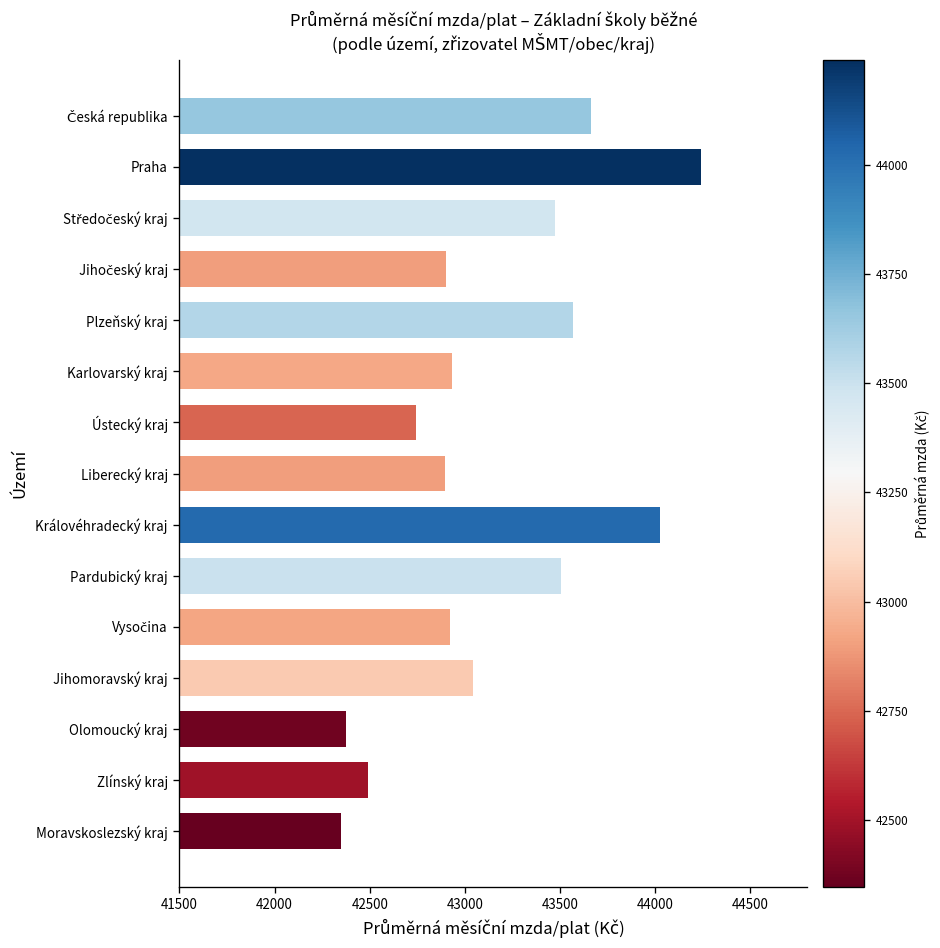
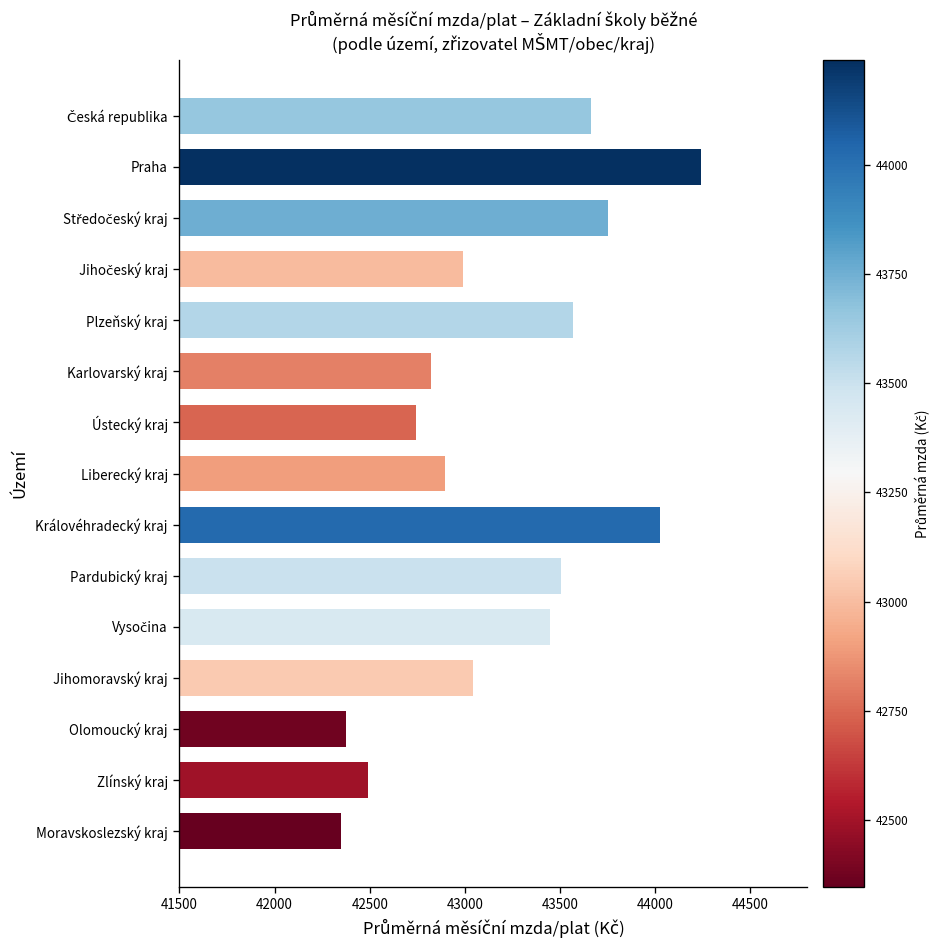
  {
    "Česká republika": 43660,
    "Praha": 44240,
-   "Středočeský kraj": 43470,
-   "Jihočeský kraj": 42900,
+   "Středočeský kraj": 43750,
+   "Jihočeský kraj": 42990,
    "Plzeňský kraj": 43570,
-   "Karlovarský kraj": 42930,
+   "Karlovarský kraj": 42820,
    "Ústecký kraj": 42740,
    "Liberecký kraj": 42900,
    "Královéhradecký kraj": 44020,
    "Pardubický kraj": 43500,
-   "Vysočina": 42920,
+   "Vysočina": 43450,
    "Jihomoravský kraj": 43040,
    "Olomoucký kraj": 42380,
    "Zlínský kraj": 42490,
    "Moravskoslezský kraj": 42350
  }
